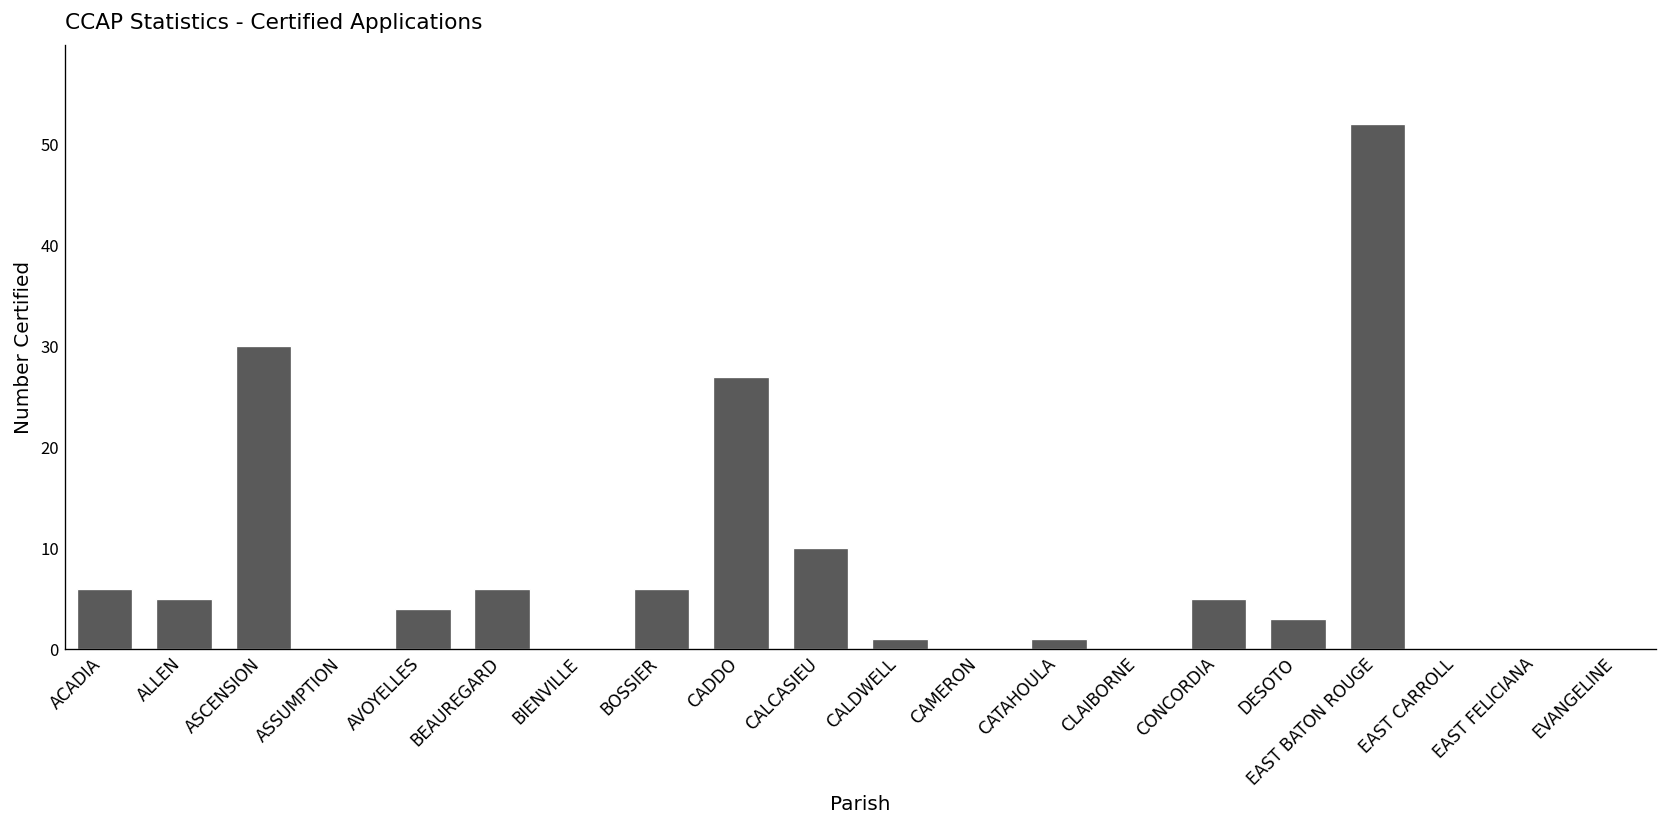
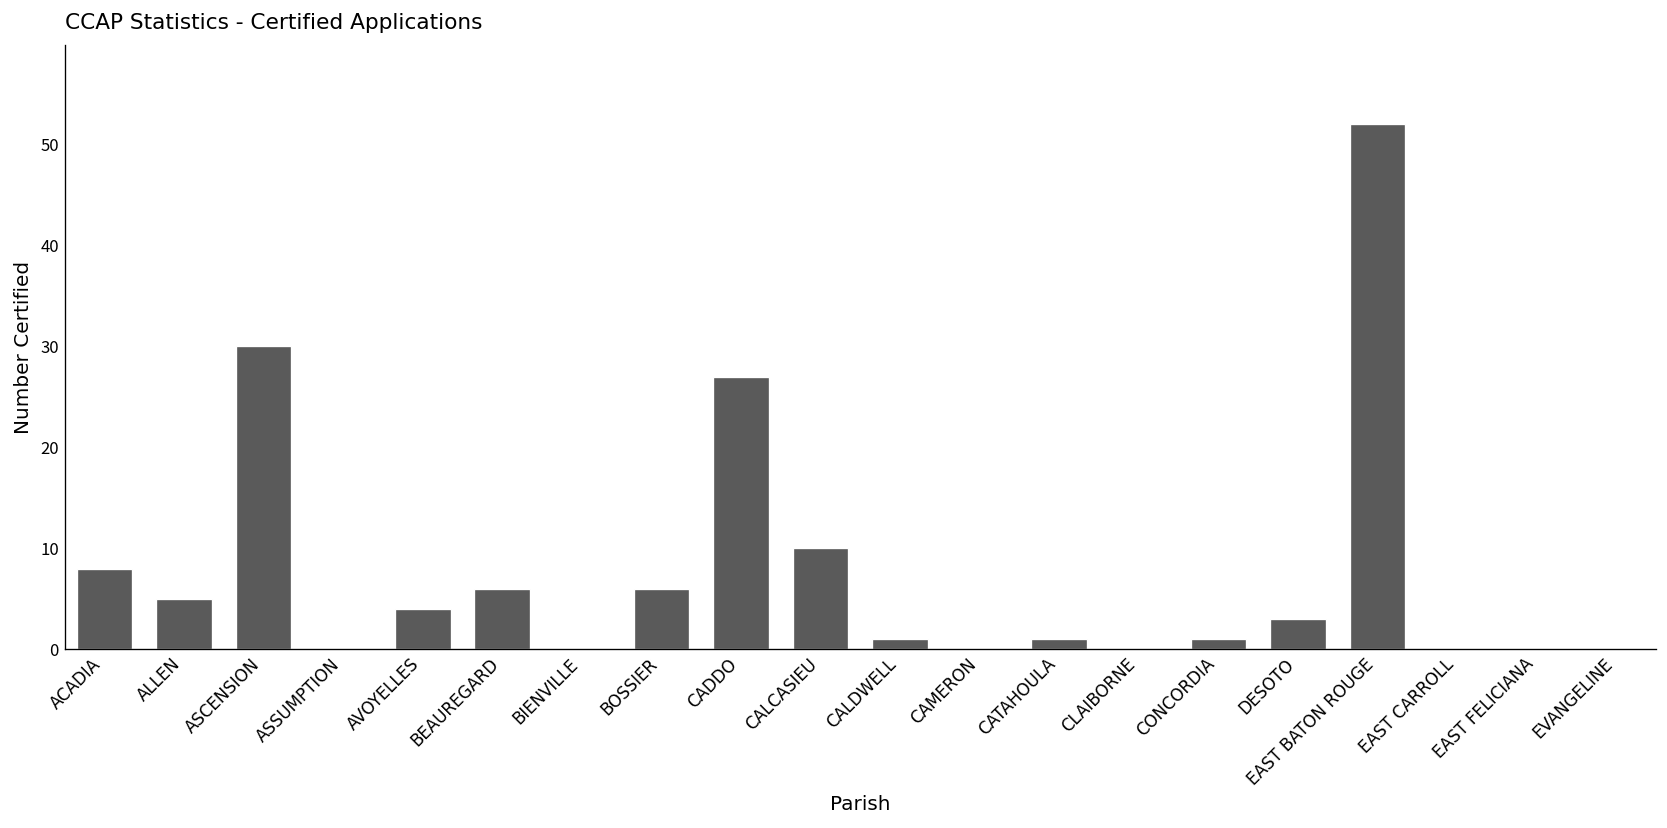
  {
-   "ACADIA": 6,
+   "ACADIA": 8,
    "ALLEN": 5,
    "ASCENSION": 30,
    "ASSUMPTION": 0,
    "AVOYELLES": 4,
    "BEAUREGARD": 6,
    "BIENVILLE": 0,
    "BOSSIER": 6,
    "CADDO": 27,
    "CALCASIEU": 10,
    "CALDWELL": 1,
    "CAMERON": 0,
    "CATAHOULA": 1,
    "CLAIBORNE": 0,
-   "CONCORDIA": 5,
+   "CONCORDIA": 1,
    "DESOTO": 3,
    "EAST BATON ROUGE": 52,
    "EAST CARROLL": 0,
    "EAST FELICIANA": 0,
    "EVANGELINE": 0
  }
